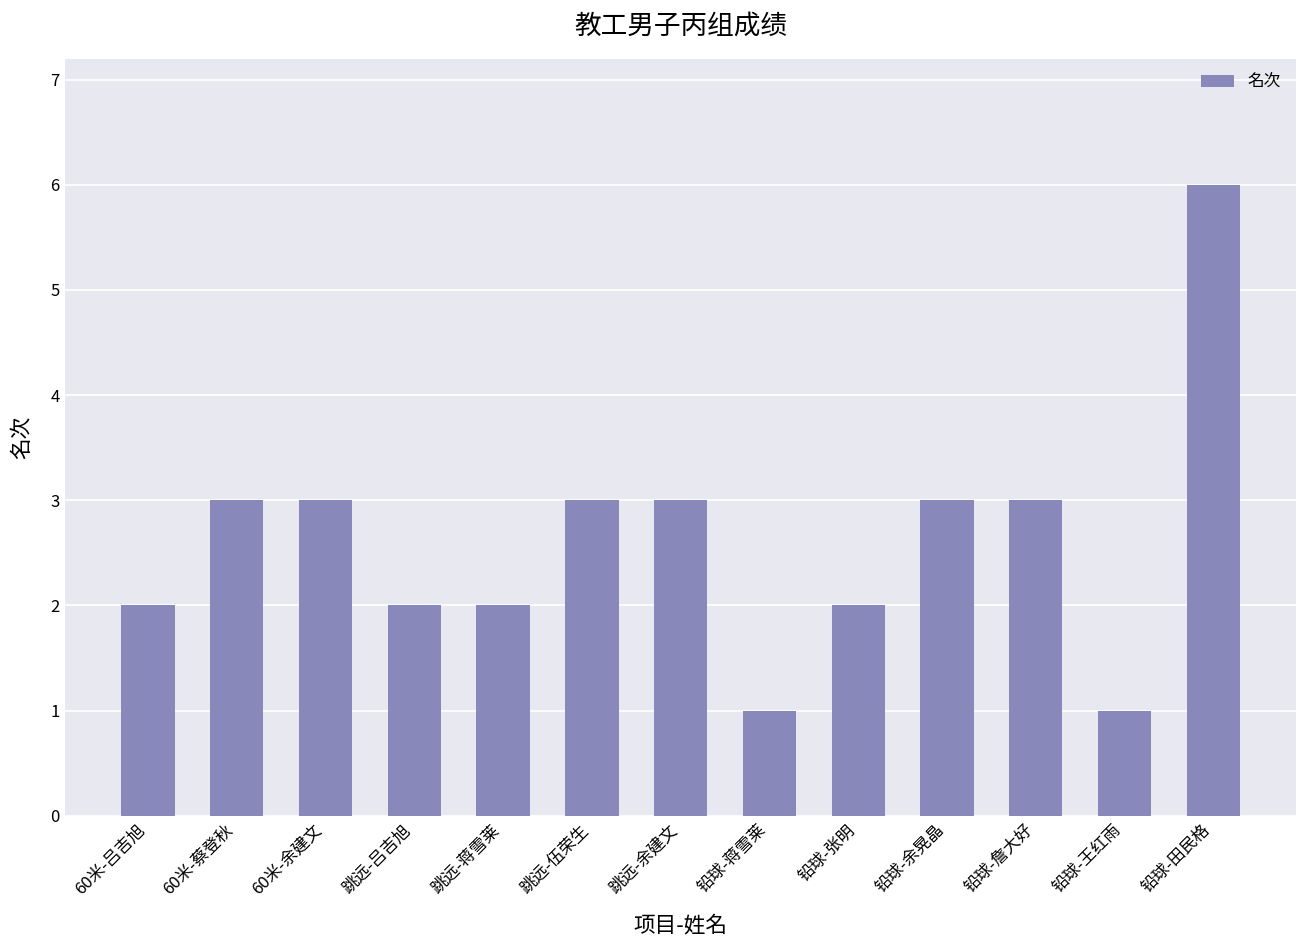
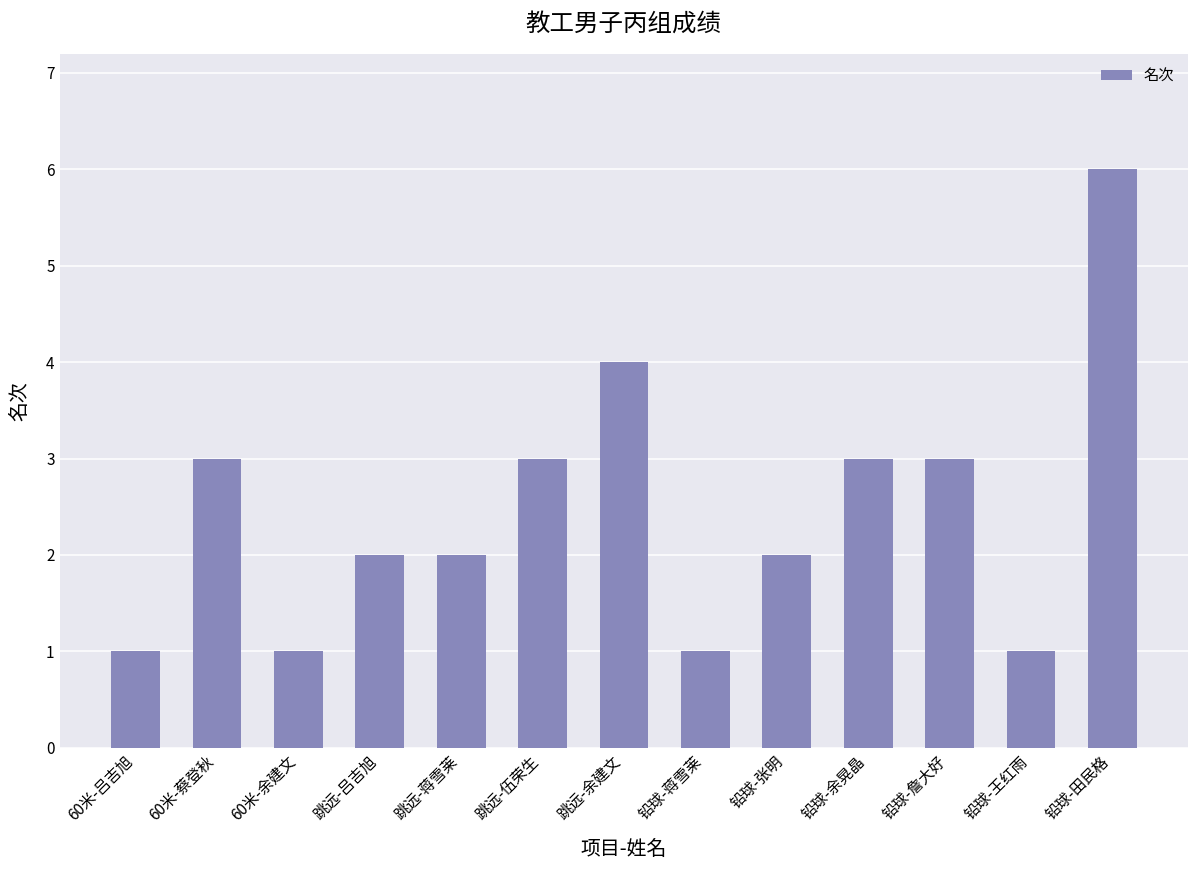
  {
-   "60米-吕吉旭": 2,
+   "60米-吕吉旭": 1,
    "60米-蔡登秋": 3,
-   "60米-余建文": 3,
+   "60米-余建文": 1,
    "跳远-吕吉旭": 2,
    "跳远-蒋雪莱": 2,
    "跳远-伍荣生": 3,
-   "跳远-余建文": 3,
+   "跳远-余建文": 4,
    "铅球-蒋雪莱": 1,
    "铅球-张明": 2,
    "铅球-余晃晶": 3,
    "铅球-詹大好": 3,
    "铅球-王红雨": 1,
    "铅球-田民格": 6
  }
